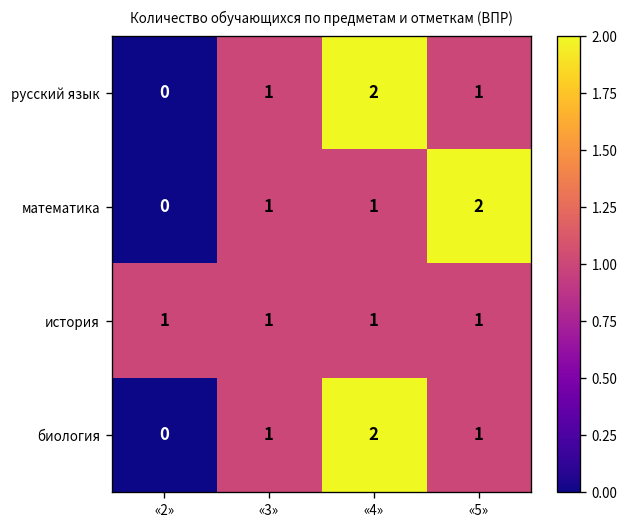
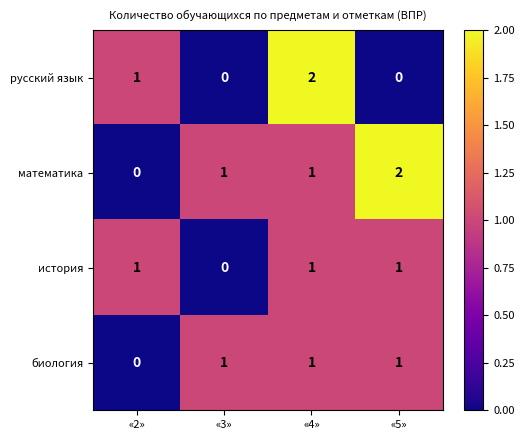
  {
    "русский язык": {
-     "«2»": 0,
-     "«3»": 1,
+     "«2»": 1,
+     "«3»": 0,
      "«4»": 2,
-     "«5»": 1
+     "«5»": 0
    },
    "математика": {
      "«2»": 0,
      "«3»": 1,
      "«4»": 1,
      "«5»": 2
    },
    "история": {
      "«2»": 1,
-     "«3»": 1,
+     "«3»": 0,
      "«4»": 1,
      "«5»": 1
    },
    "биология": {
      "«2»": 0,
      "«3»": 1,
-     "«4»": 2,
+     "«4»": 1,
      "«5»": 1
    }
  }
